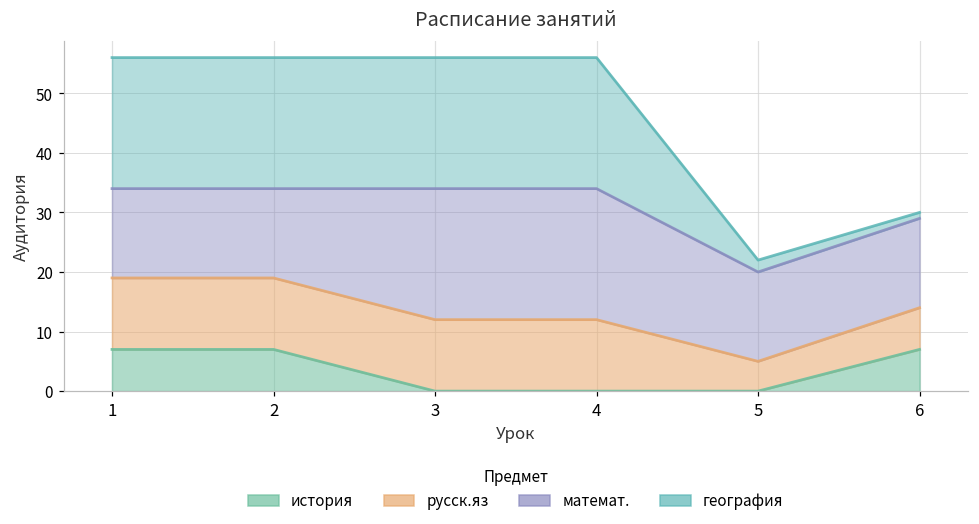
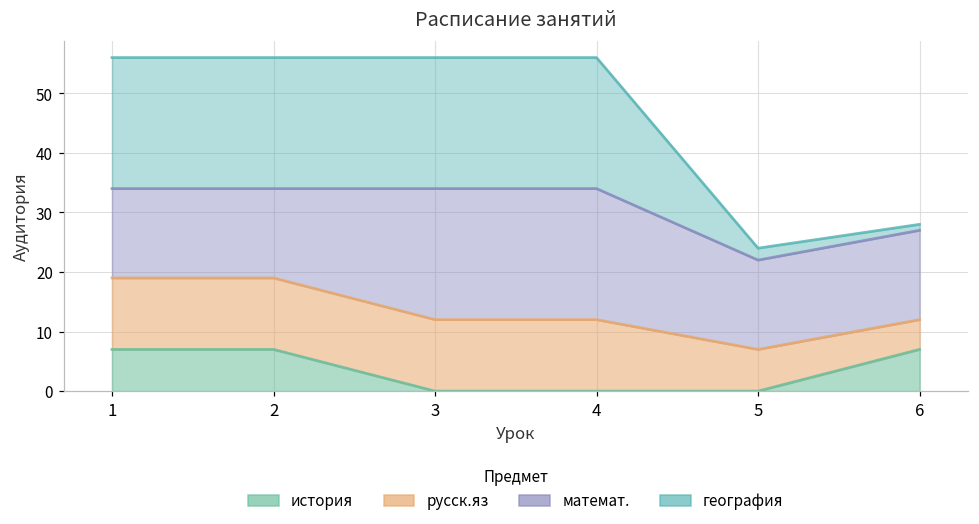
  {
    "русск.яз": {
      "1": 12,
      "2": 12,
      "3": 12,
      "4": 12,
-     "5": 5,
-     "6": 7
+     "5": 7,
+     "6": 5
    }
  }
